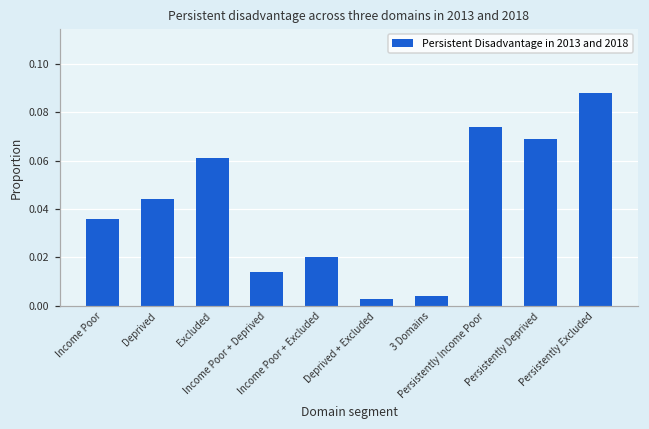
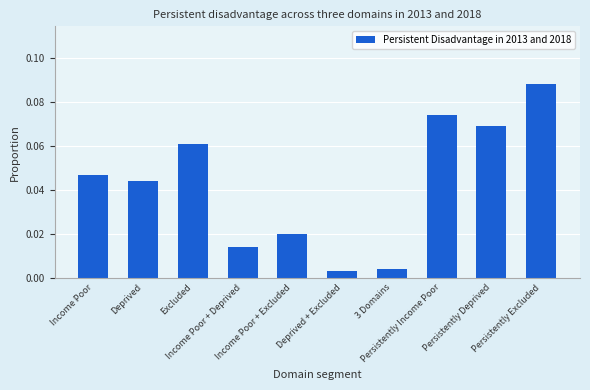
  {
-   "Income Poor": 0.036,
+   "Income Poor": 0.047,
    "Deprived": 0.044,
    "Excluded": 0.061,
    "Income Poor + Deprived": 0.014,
    "Income Poor + Excluded": 0.020,
    "Deprived + Excluded": 0.003,
    "3 Domains": 0.004,
    "Persistently Income Poor": 0.074,
    "Persistently Deprived": 0.069,
    "Persistently Excluded": 0.088
  }
